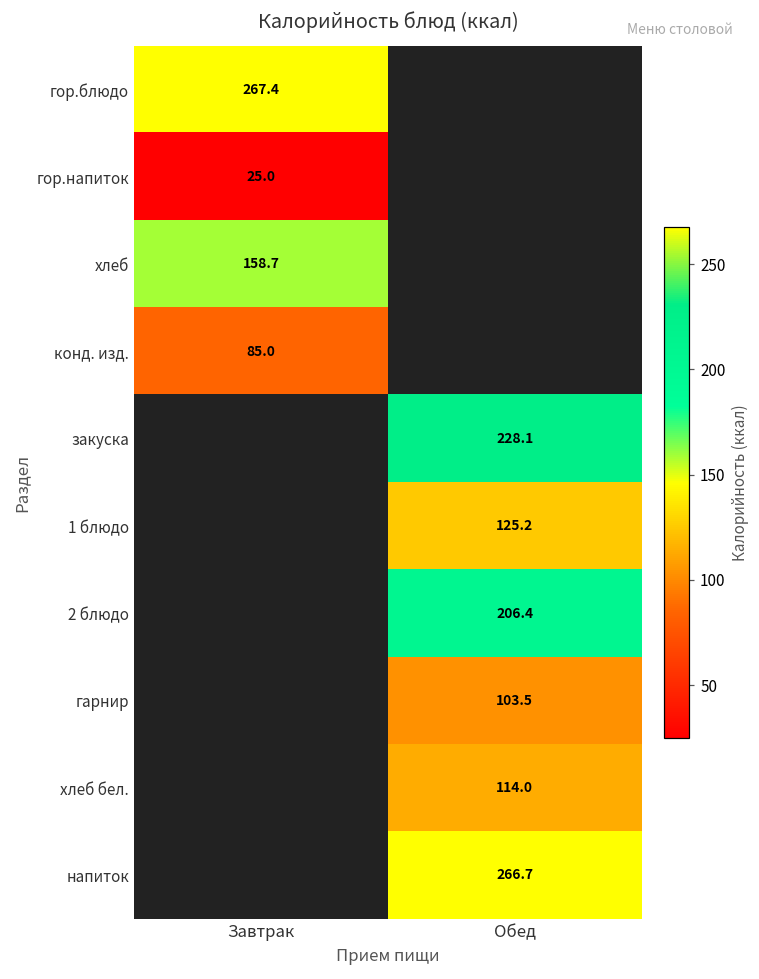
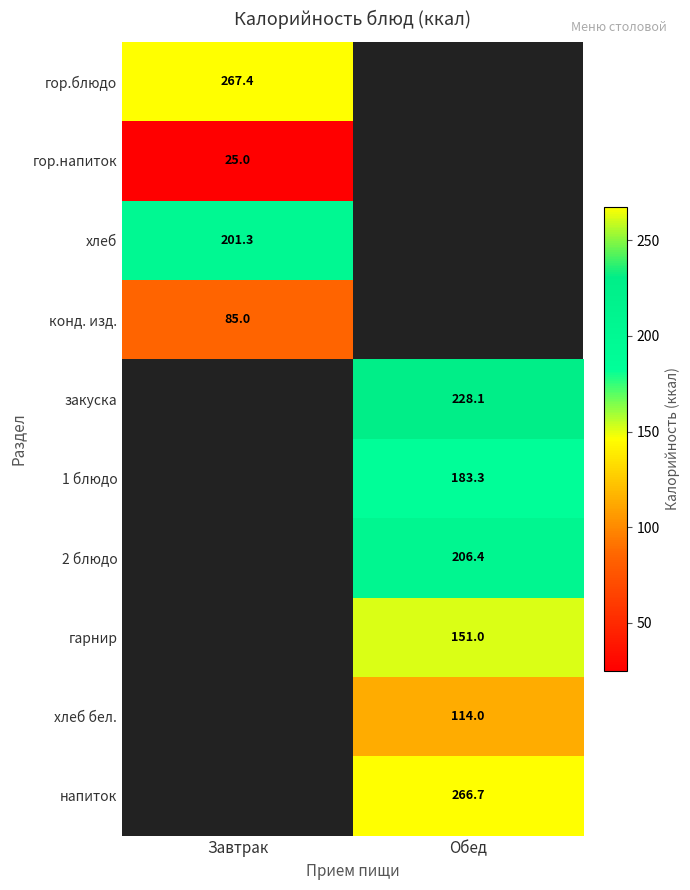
  {
    "гор.блюдо": {
      "Завтрак": 267.4
    },
    "гор.напиток": {
      "Завтрак": 25.0
    },
    "хлеб": {
-     "Завтрак": 158.7
+     "Завтрак": 201.3
    },
    "конд. изд.": {
      "Завтрак": 85.0
    },
    "закуска": {
      "Обед": 228.1
    },
    "1 блюдо": {
-     "Обед": 125.2
+     "Обед": 183.3
    },
    "2 блюдо": {
      "Обед": 206.4
    },
    "гарнир": {
-     "Обед": 103.5
+     "Обед": 151.0
    },
    "хлеб бел.": {
      "Обед": 114.0
    },
    "напиток": {
      "Обед": 266.7
    }
  }
